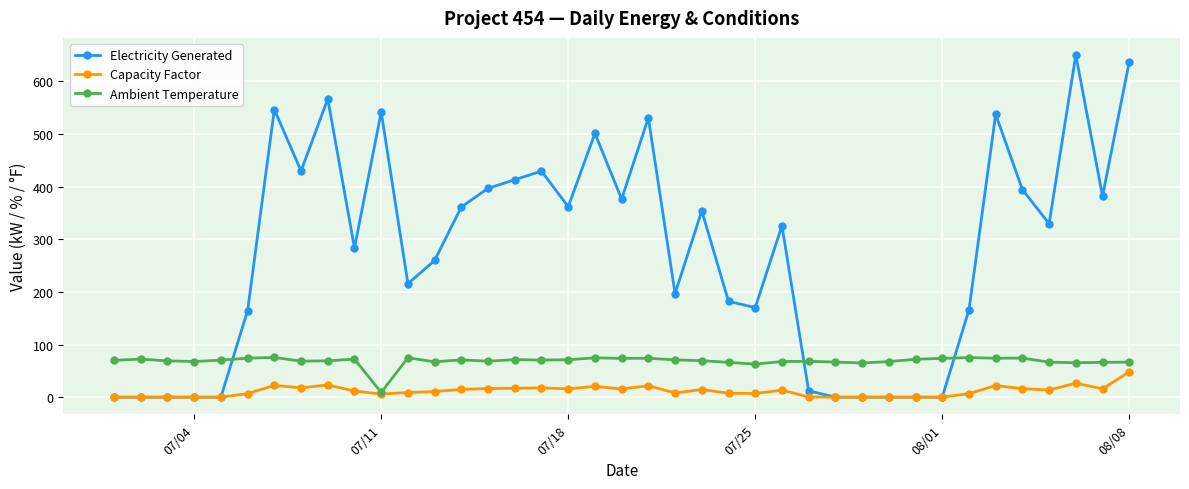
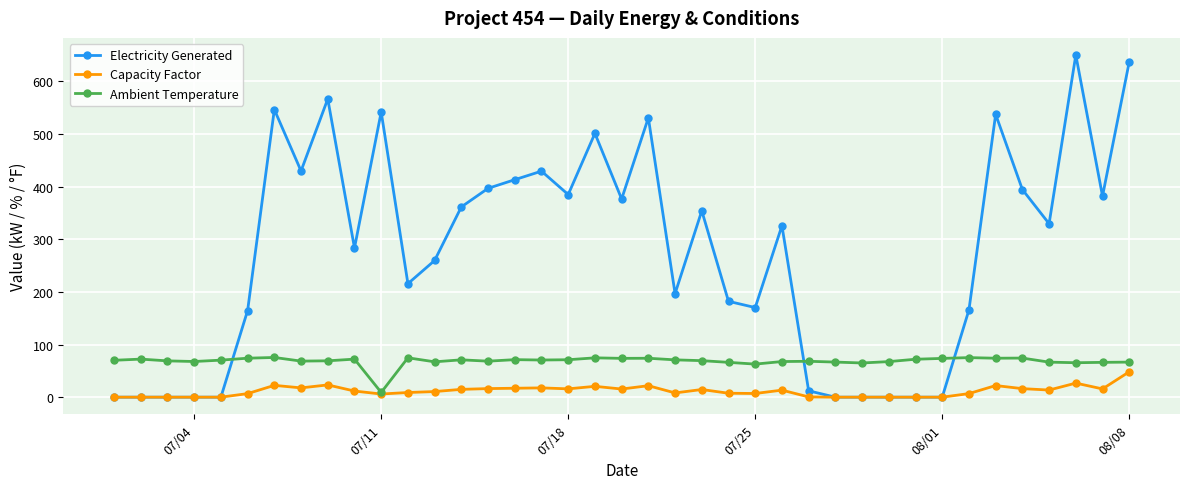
  {
    "Electricity Generated": {
      "07/11": 540,
-     "07/18": 360,
+     "07/18": 390,
      "07/25": 170,
      "08/08": 640
    },
    "Capacity Factor": {
      "07/18": 20,
      "07/25": 10,
      "08/08": 50
    },
    "Ambient Temperature": {
      "07/04": 70,
      "07/18": 70,
      "07/25": 60,
      "08/01": 70,
      "08/08": 70
    }
  }
